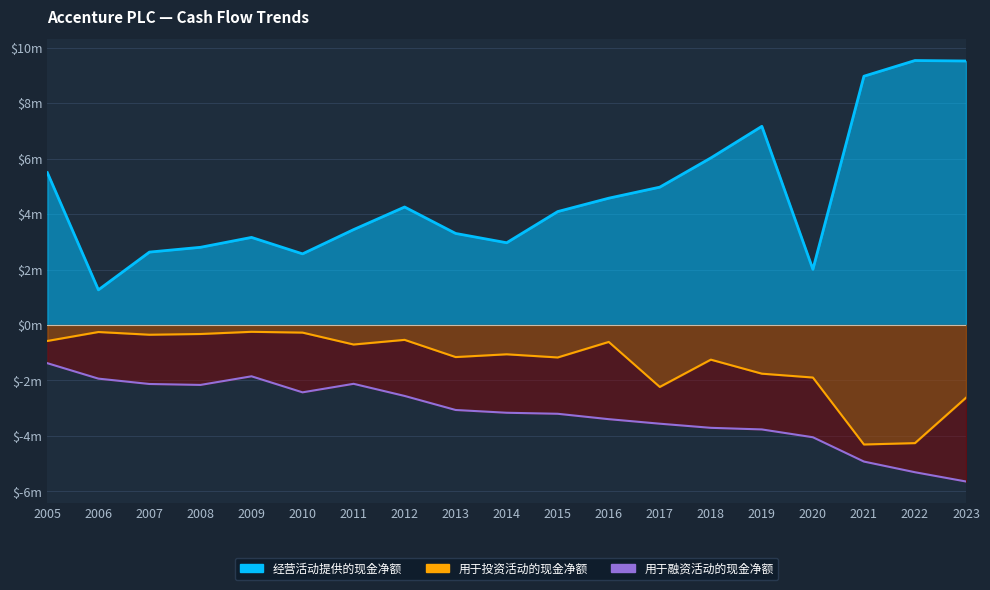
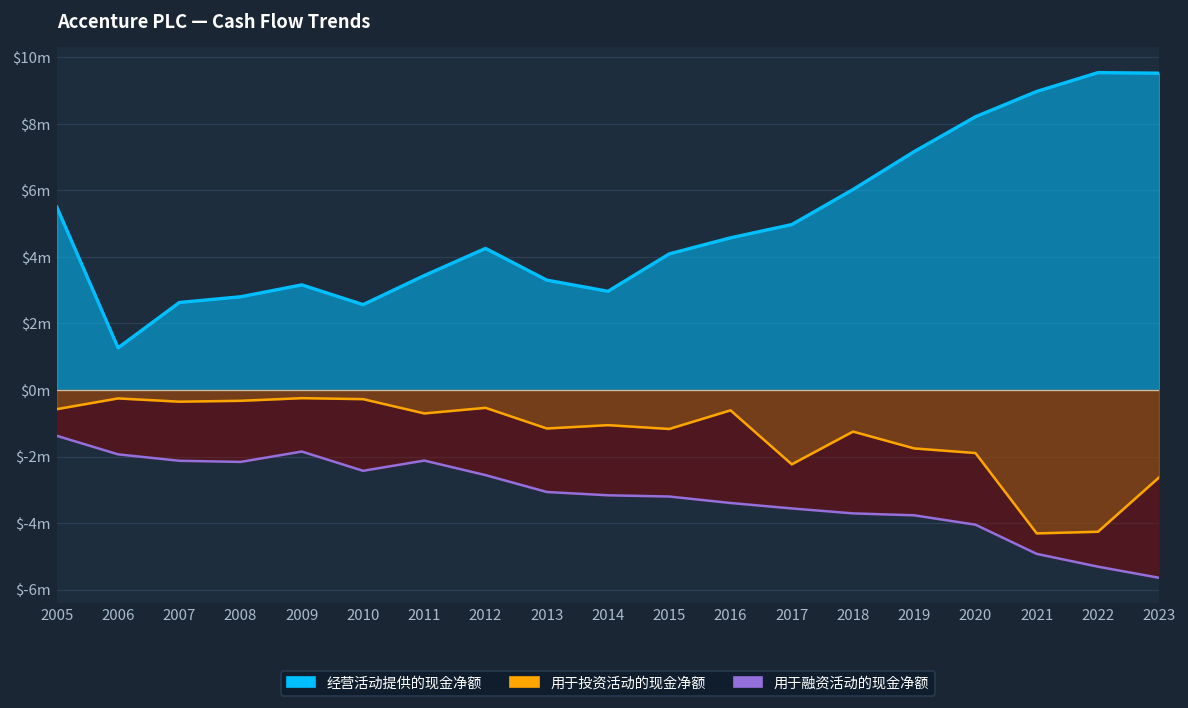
  {
    "经营活动提供的现金净额": {
      "2005": "$5.5m",
      "2006": "$1.3m",
      "2007": "$2.6m",
      "2008": "$2.8m",
      "2009": "$3.2m",
      "2010": "$2.6m",
      "2011": "$3.4m",
      "2012": "$4.3m",
      "2013": "$3.3m",
      "2014": "$3.0m",
      "2015": "$4.1m",
      "2016": "$4.6m",
      "2017": "$5.0m",
      "2018": "$6.0m",
      "2019": "$7.2m",
-     "2020": "$2.0m",
+     "2020": "$8.2m",
      "2021": "$9.0m",
      "2022": "$9.5m",
      "2023": "$9.5m"
    }
  }
